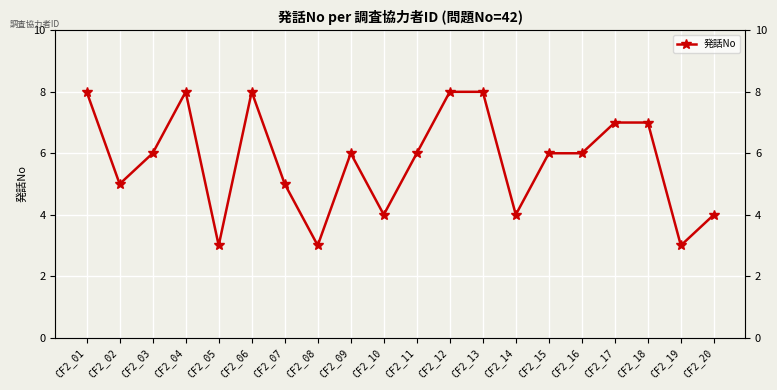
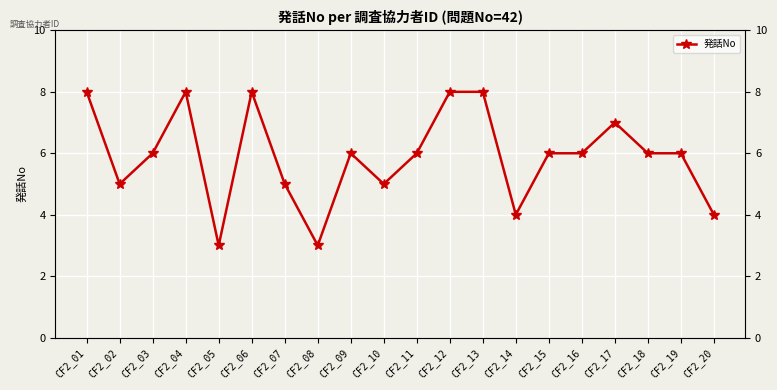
  {
    "CF2_01": 8,
    "CF2_02": 5,
    "CF2_03": 6,
    "CF2_04": 8,
    "CF2_05": 3,
    "CF2_06": 8,
    "CF2_07": 5,
    "CF2_08": 3,
    "CF2_09": 6,
-   "CF2_10": 4,
+   "CF2_10": 5,
    "CF2_11": 6,
    "CF2_12": 8,
    "CF2_13": 8,
    "CF2_14": 4,
    "CF2_15": 6,
    "CF2_16": 6,
    "CF2_17": 7,
-   "CF2_18": 7,
-   "CF2_19": 3,
+   "CF2_18": 6,
+   "CF2_19": 6,
    "CF2_20": 4
  }
